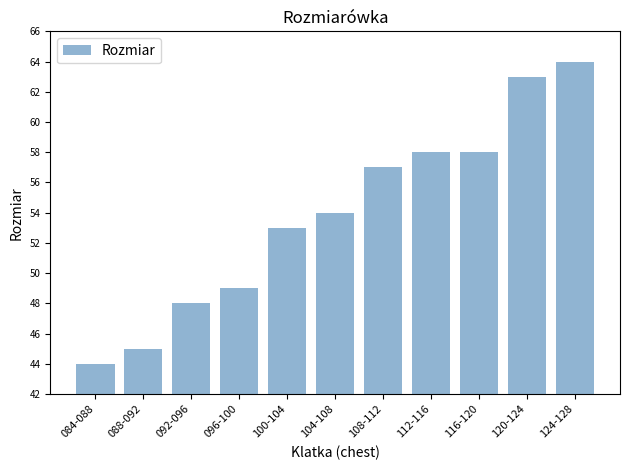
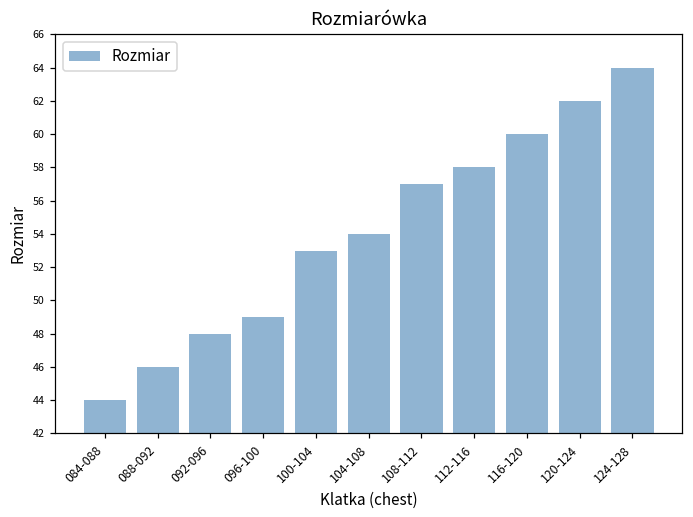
  {
    "084-088": 44,
-   "088-092": 45,
+   "088-092": 46,
    "092-096": 48,
    "096-100": 49,
    "100-104": 53,
    "104-108": 54,
    "108-112": 57,
    "112-116": 58,
-   "116-120": 58,
-   "120-124": 63,
+   "116-120": 60,
+   "120-124": 62,
    "124-128": 64
  }
